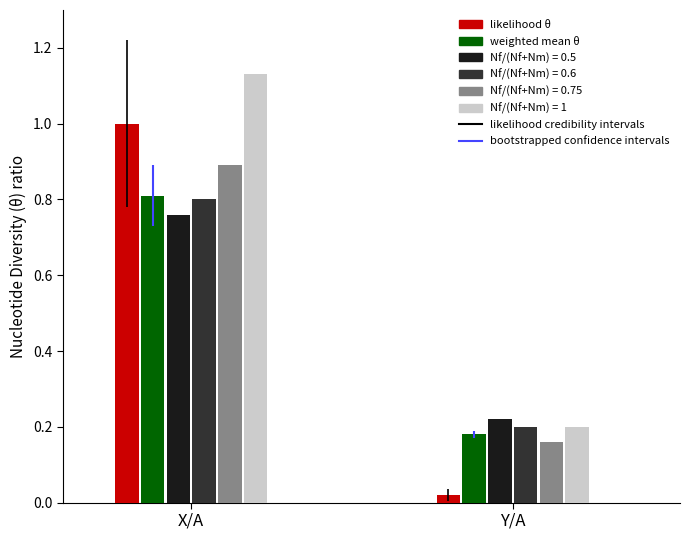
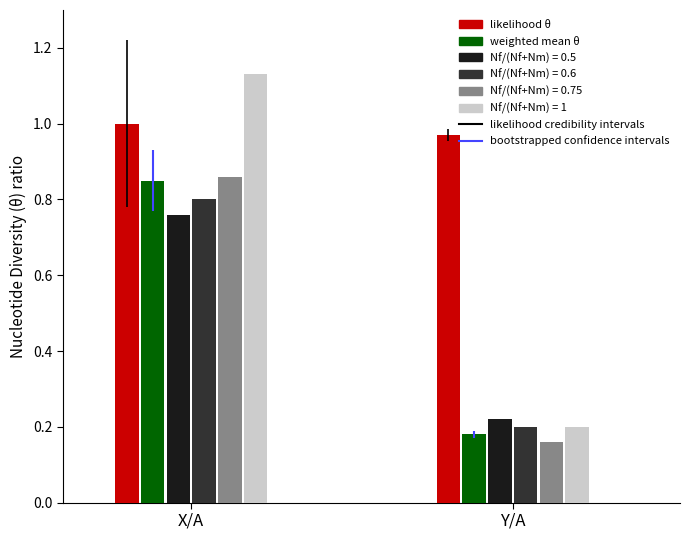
  {
    "likelihood θ": {
      "X/A": 1.00,
-     "Y/A": 0.02
+     "Y/A": 0.97
    },
    "weighted mean θ": {
-     "X/A": 0.81,
+     "X/A": 0.85,
      "Y/A": 0.18
    },
    "Nf/(Nf+Nm) = 0.75": {
-     "X/A": 0.89,
+     "X/A": 0.86,
      "Y/A": 0.16
    },
    "Nf/(Nf+Nm) = 1": {
      "X/A": 1.13,
      "Y/A": 0.20
    }
  }
